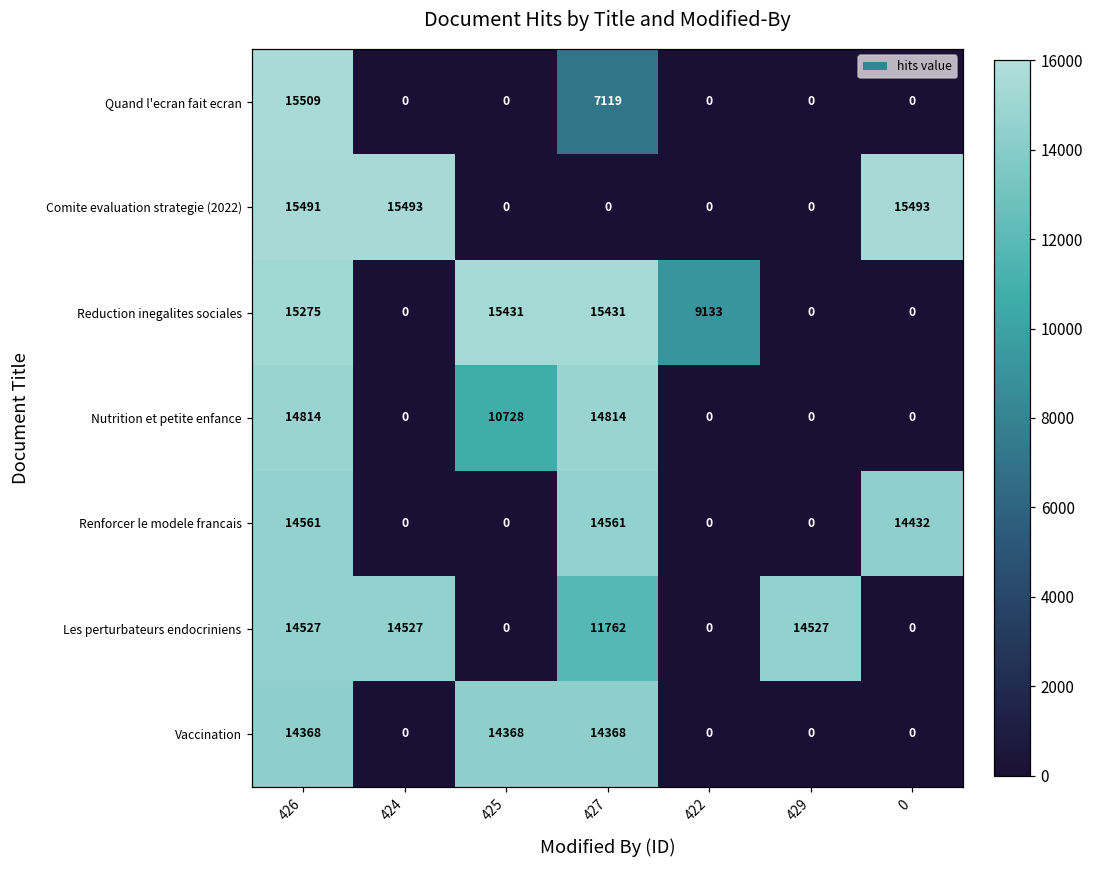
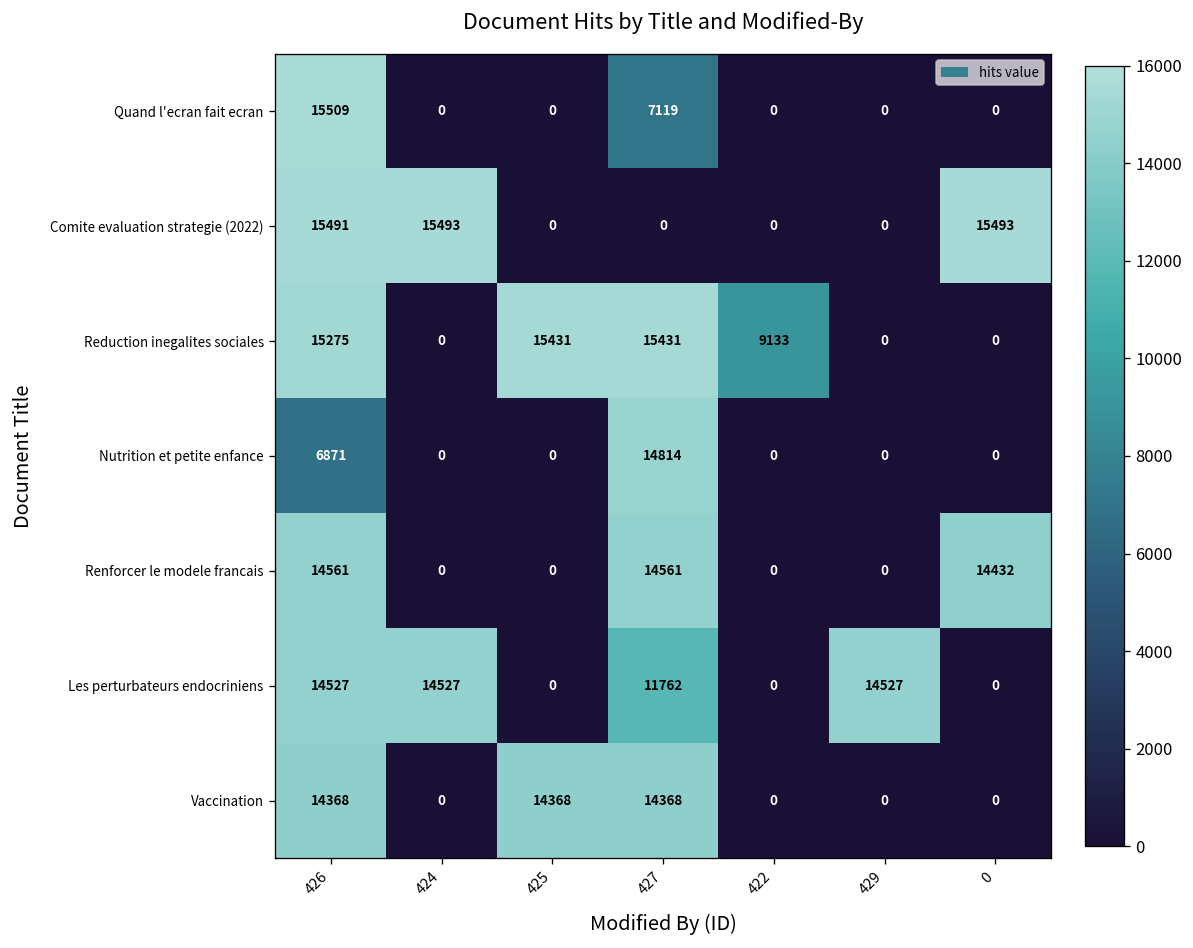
  {
    "Quand l'ecran fait ecran": {
      "426": 15509,
      "424": 0,
      "425": 0,
      "427": 7119,
      "422": 0,
      "429": 0,
      "0": 0
    },
    "Comite evaluation strategie (2022)": {
      "426": 15491,
      "424": 15493,
      "425": 0,
      "427": 0,
      "422": 0,
      "429": 0,
      "0": 15493
    },
    "Reduction inegalites sociales": {
      "426": 15275,
      "424": 0,
      "425": 15431,
      "427": 15431,
      "422": 9133,
      "429": 0,
      "0": 0
    },
    "Nutrition et petite enfance": {
-     "426": 14814,
+     "426": 6871,
      "424": 0,
-     "425": 10728,
+     "425": 0,
      "427": 14814,
      "422": 0,
      "429": 0,
      "0": 0
    },
    "Renforcer le modele francais": {
      "426": 14561,
      "424": 0,
      "425": 0,
      "427": 14561,
      "422": 0,
      "429": 0,
      "0": 14432
    },
    "Les perturbateurs endocriniens": {
      "426": 14527,
      "424": 14527,
      "425": 0,
      "427": 11762,
      "422": 0,
      "429": 14527,
      "0": 0
    },
    "Vaccination": {
      "426": 14368,
      "424": 0,
      "425": 14368,
      "427": 14368,
      "422": 0,
      "429": 0,
      "0": 0
    }
  }
